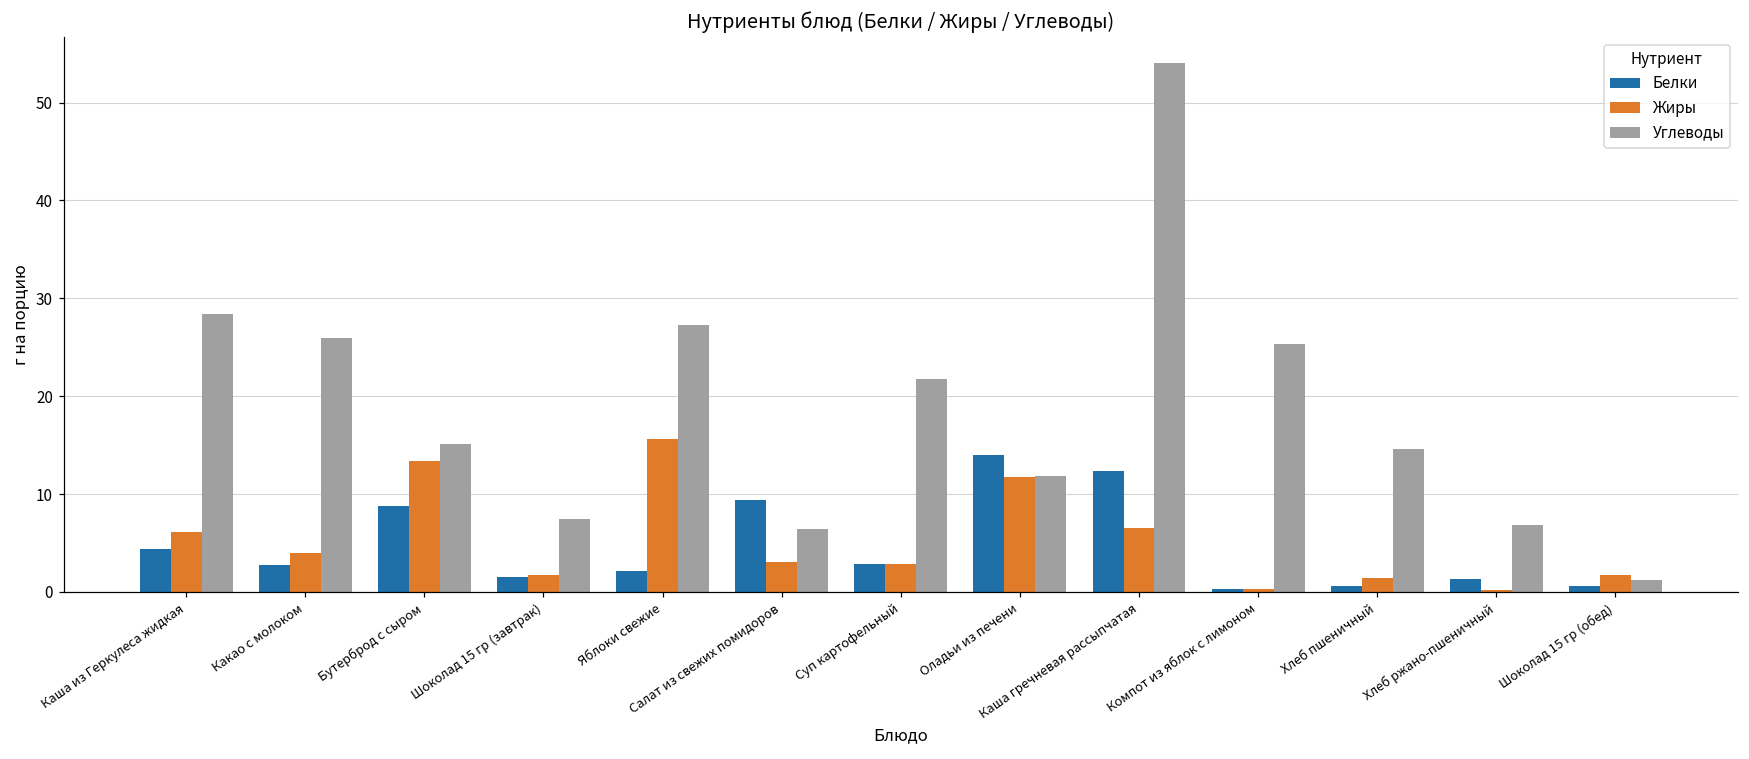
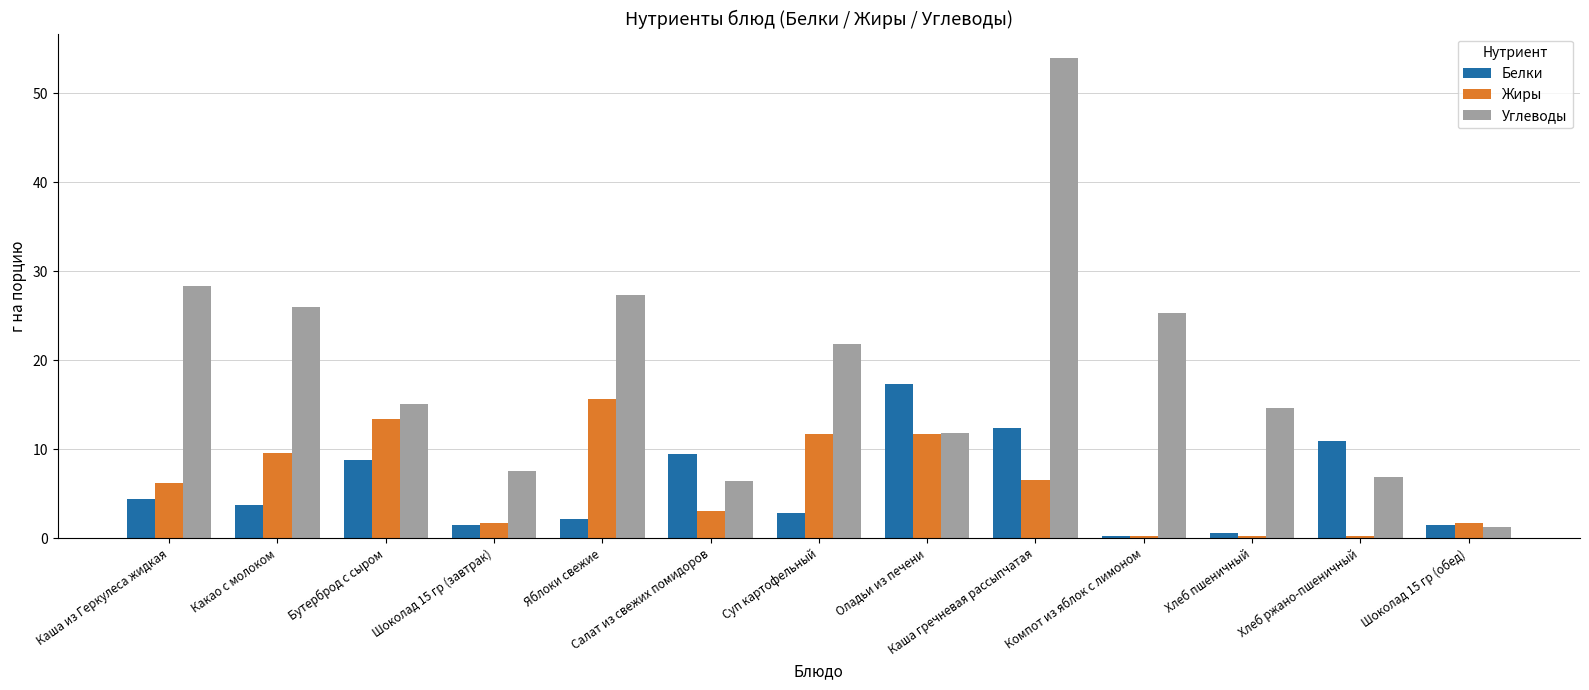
  {
    "Белки": {
      "Каша из Геркулеса жидкая": 4,
-     "Какао с молоком": 3,
+     "Какао с молоком": 4,
      "Бутерброд с сыром": 9,
      "Шоколад 15 гр (завтрак)": 1,
      "Яблоки свежие": 2,
      "Салат из свежих помидоров": 9,
      "Суп картофельный": 3,
-     "Оладьи из печени": 14,
+     "Оладьи из печени": 17,
      "Каша гречневая рассыпчатая": 12,
      "Хлеб пшеничный": 1,
-     "Хлеб ржано-пшеничный": 1,
-     "Шоколад 15 гр (обед)": 0.6
+     "Хлеб ржано-пшеничный": 11,
+     "Шоколад 15 гр (обед)": 1.5
    },
    "Жиры": {
      "Каша из Геркулеса жидкая": 6,
-     "Какао с молоком": 4,
+     "Какао с молоком": 10,
      "Бутерброд с сыром": 13,
      "Шоколад 15 гр (завтрак)": 2,
      "Яблоки свежие": 16,
      "Салат из свежих помидоров": 3,
-     "Суп картофельный": 3,
+     "Суп картофельный": 12,
      "Оладьи из печени": 12,
      "Каша гречневая рассыпчатая": 7,
-     "Хлеб пшеничный": 1,
+     "Хлеб пшеничный": 0,
      "Шоколад 15 гр (обед)": 2
    },
    "Углеводы": {
      "Каша из Геркулеса жидкая": 28,
      "Какао с молоком": 26,
      "Бутерброд с сыром": 15,
      "Шоколад 15 гр (завтрак)": 8,
      "Яблоки свежие": 27,
      "Салат из свежих помидоров": 6,
      "Суп картофельный": 22,
      "Оладьи из печени": 12,
      "Каша гречневая рассыпчатая": 54,
      "Компот из яблок с лимоном": 25,
      "Хлеб пшеничный": 15,
      "Хлеб ржано-пшеничный": 7,
      "Шоколад 15 гр (обед)": 1
    }
  }
